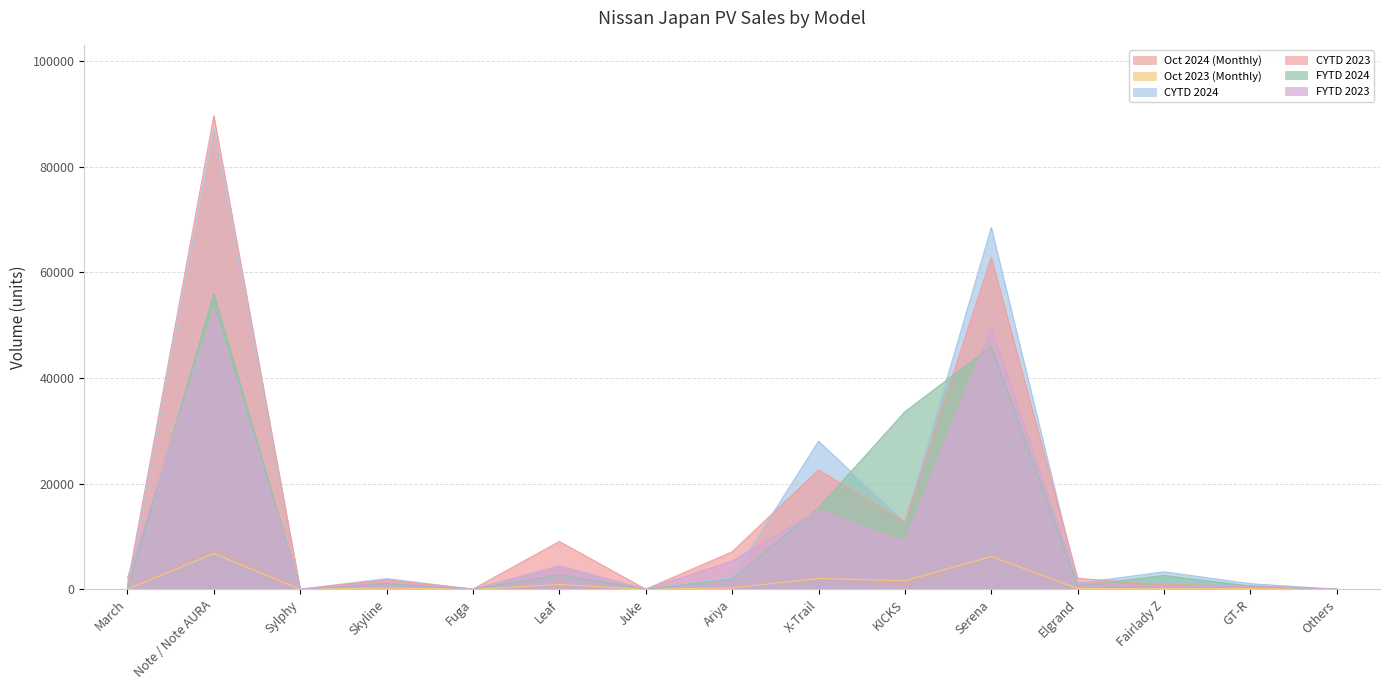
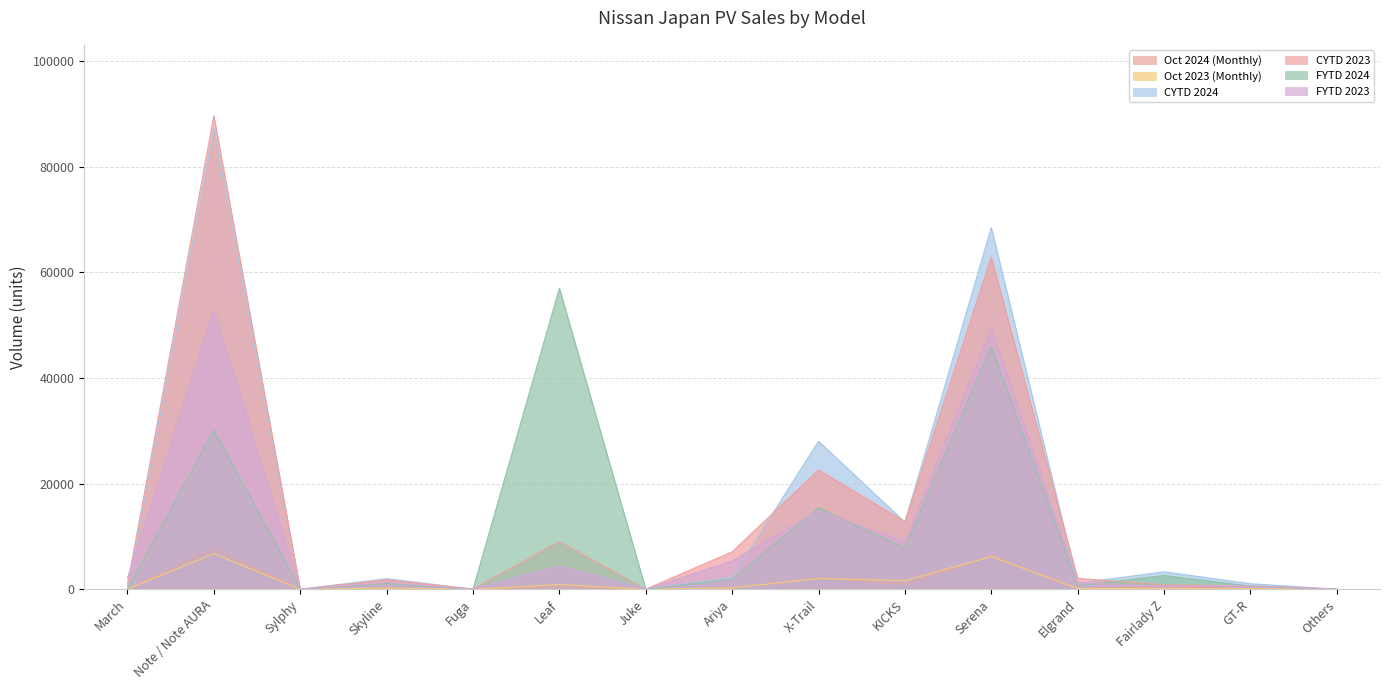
  {
    "FYTD 2024": {
-     "Note / Note AURA": 56000,
-     "Leaf": 3000,
+     "Note / Note AURA": 30000,
+     "Leaf": 57000,
      "X-Trail": 15000,
-     "KICKS": 34000,
+     "KICKS": 8000,
      "Serena": 46000,
      "Fairlady Z": 3000
    }
  }
